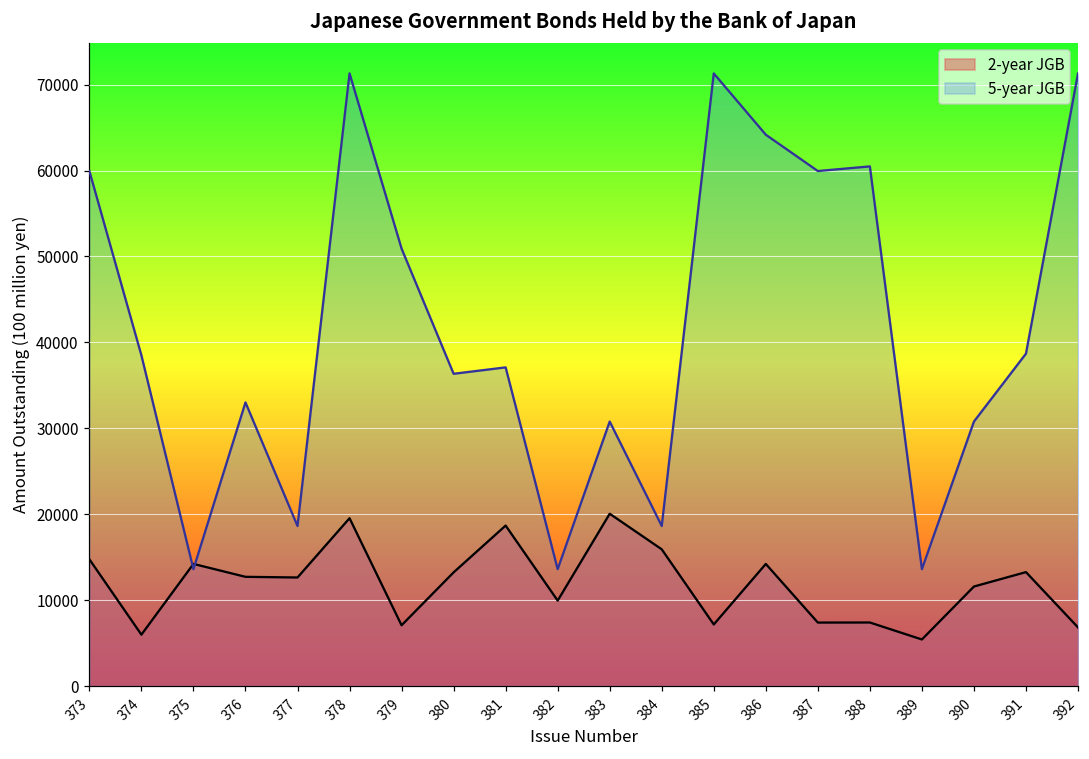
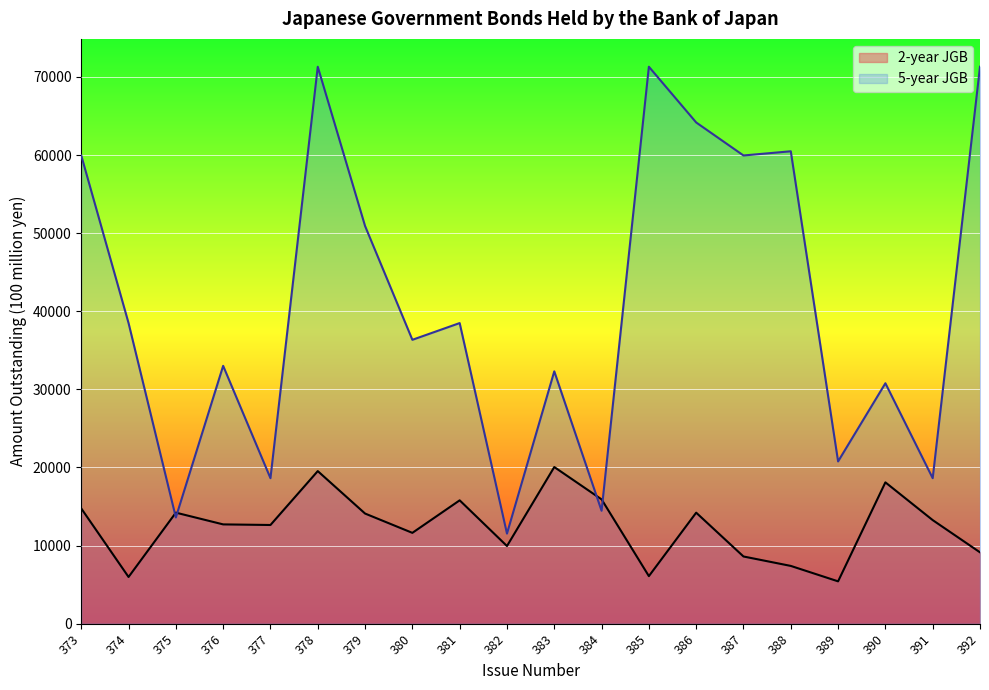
  {
    "2-year JGB": {
      "373": 15000,
      "374": 6000,
      "375": 14000,
      "376": 13000,
      "377": 13000,
      "378": 20000,
-     "379": 7000,
-     "380": 13000,
-     "381": 19000,
+     "379": 14000,
+     "380": 12000,
+     "381": 16000,
      "382": 10000,
      "383": 20000,
      "384": 16000,
-     "385": 7000,
+     "385": 6000,
      "386": 14000,
-     "387": 7000,
+     "387": 9000,
      "388": 7000,
      "389": 5000,
-     "390": 12000,
+     "390": 18000,
      "391": 13000,
-     "392": 7000
+     "392": 9000
    },
    "5-year JGB": {
      "373": 60000,
      "374": 38000,
      "375": 14000,
      "376": 33000,
      "377": 19000,
      "378": 71000,
      "379": 51000,
      "380": 36000,
-     "381": 37000,
-     "382": 14000,
-     "383": 31000,
-     "384": 19000,
+     "381": 38000,
+     "382": 12000,
+     "383": 32000,
+     "384": 14000,
      "385": 71000,
      "386": 64000,
      "387": 60000,
      "388": 60000,
-     "389": 14000,
+     "389": 21000,
      "390": 31000,
-     "391": 39000,
+     "391": 19000,
      "392": 71000
    }
  }
